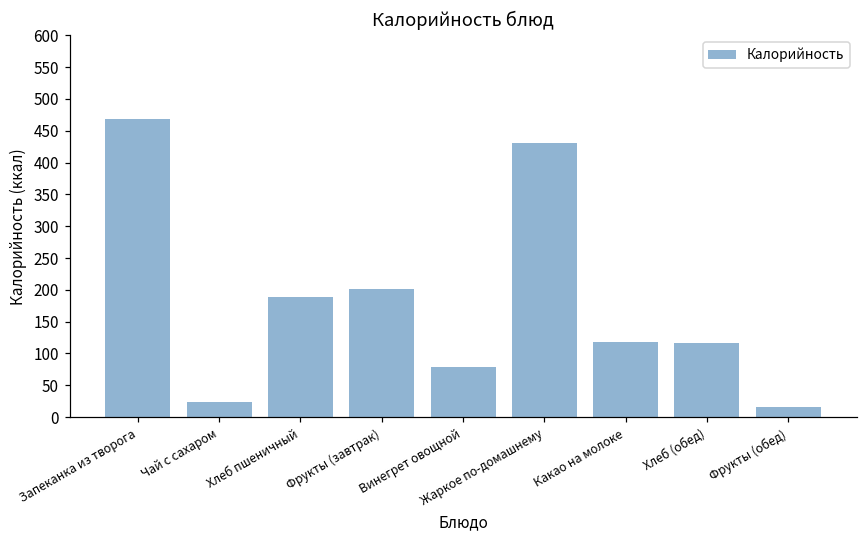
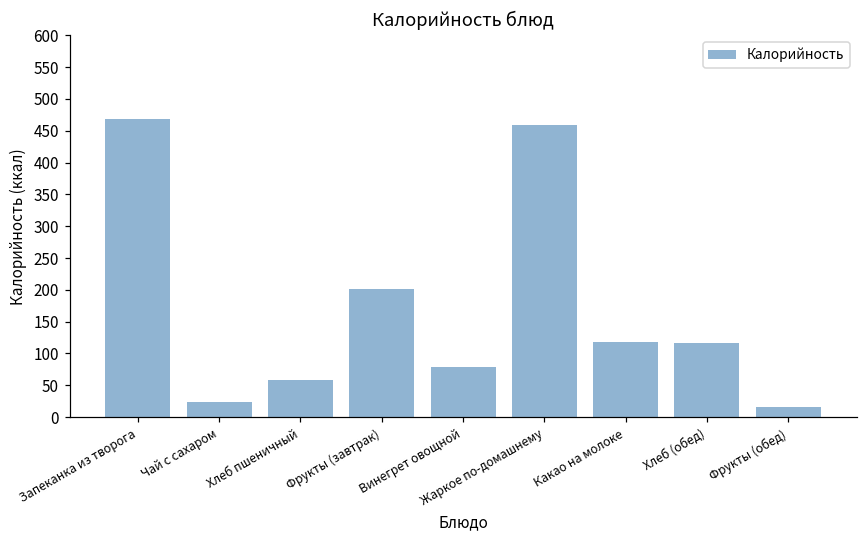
  {
    "Запеканка из творога": 470,
    "Чай с сахаром": 20,
-   "Хлеб пшеничный": 190,
+   "Хлеб пшеничный": 60,
    "Фрукты (завтрак)": 200,
    "Винегрет овощной": 80,
-   "Жаркое по-домашнему": 430,
+   "Жаркое по-домашнему": 460,
    "Какао на молоке": 120,
    "Хлеб (обед)": 120,
    "Фрукты (обед)": 20
  }
